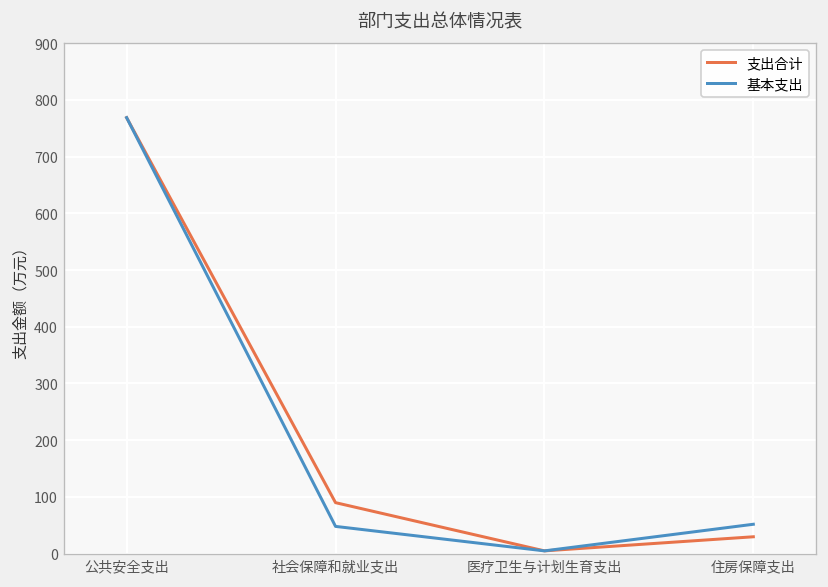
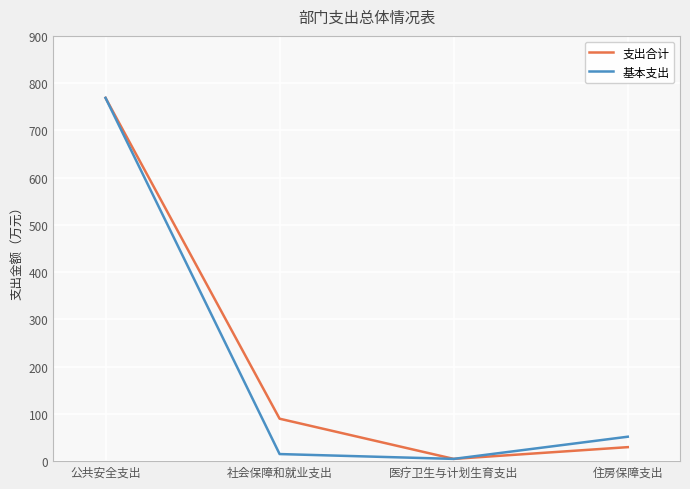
  {
    "支出合计": {
      "社会保障和就业支出": 90,
      "住房保障支出": 30
    },
    "基本支出": {
-     "社会保障和就业支出": 50,
+     "社会保障和就业支出": 10,
      "住房保障支出": 50
    }
  }
